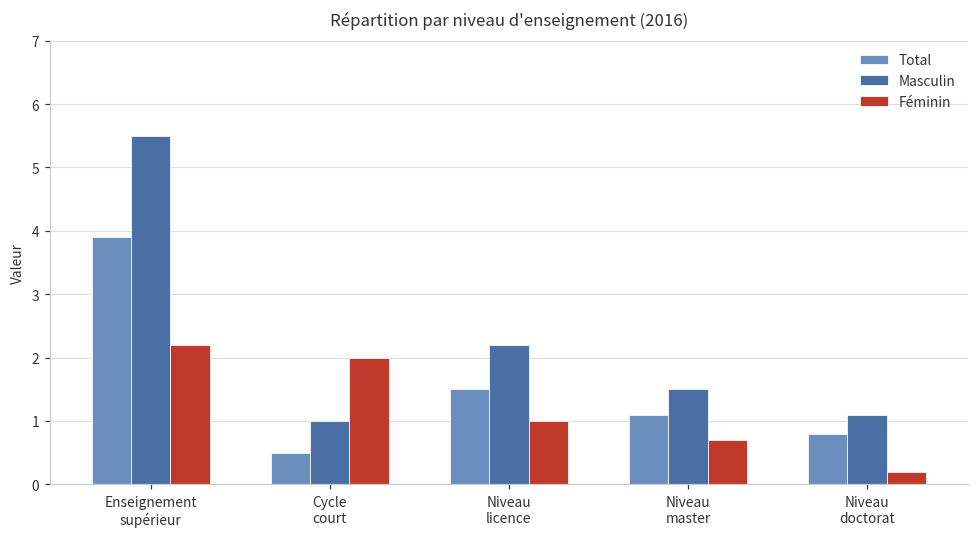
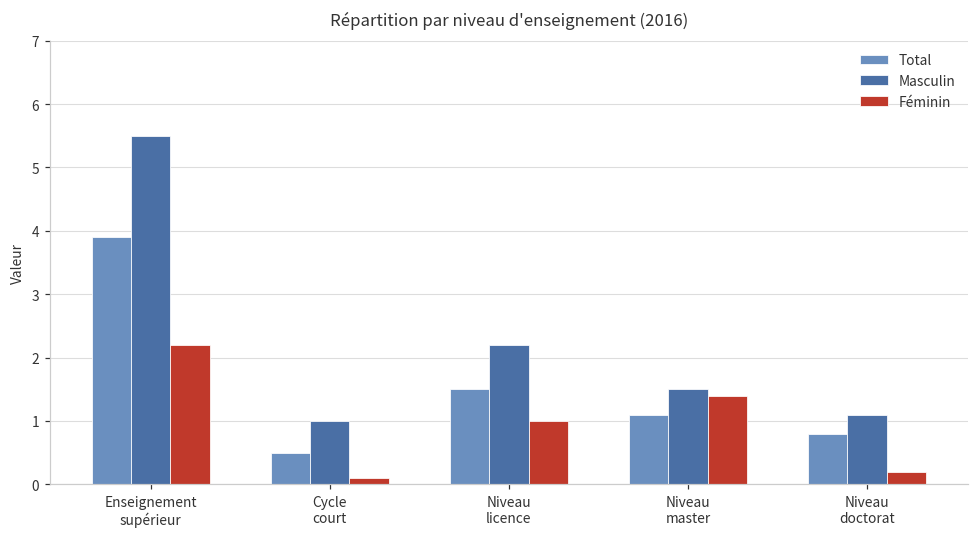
  {
    "Féminin": {
      "Enseignement supérieur": 2.2,
-     "Cycle court": 2.0,
+     "Cycle court": 0.1,
      "Niveau licence": 1.0,
-     "Niveau master": 0.7,
+     "Niveau master": 1.4,
      "Niveau doctorat": 0.2
    }
  }
